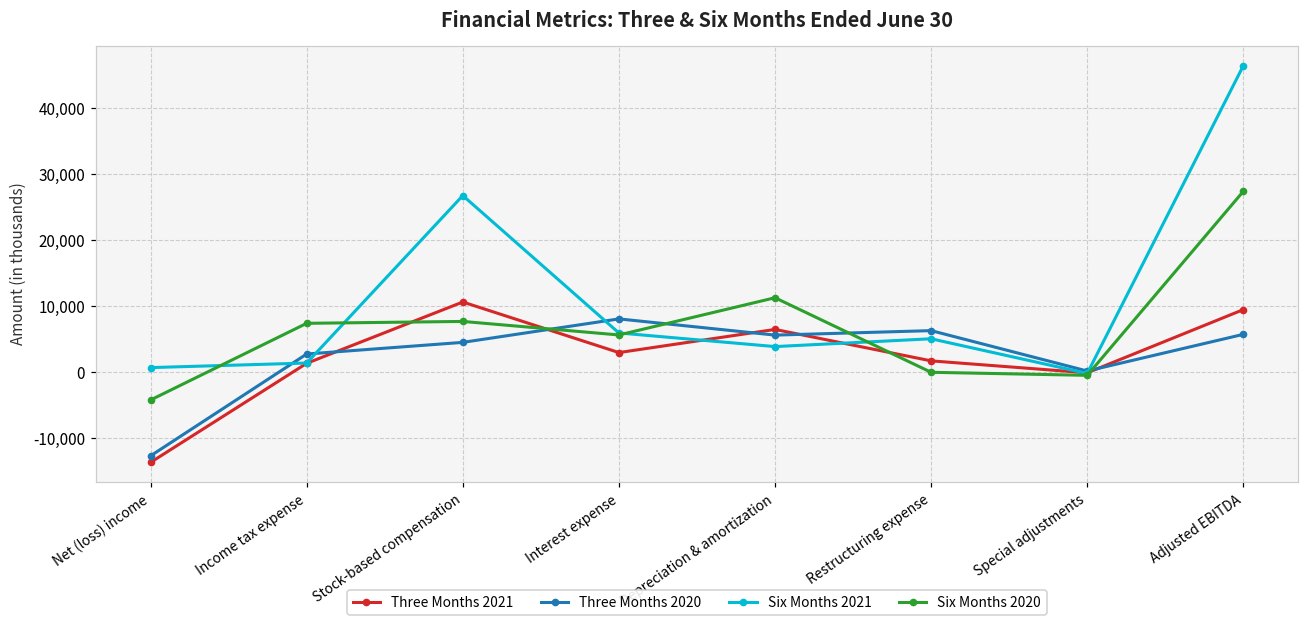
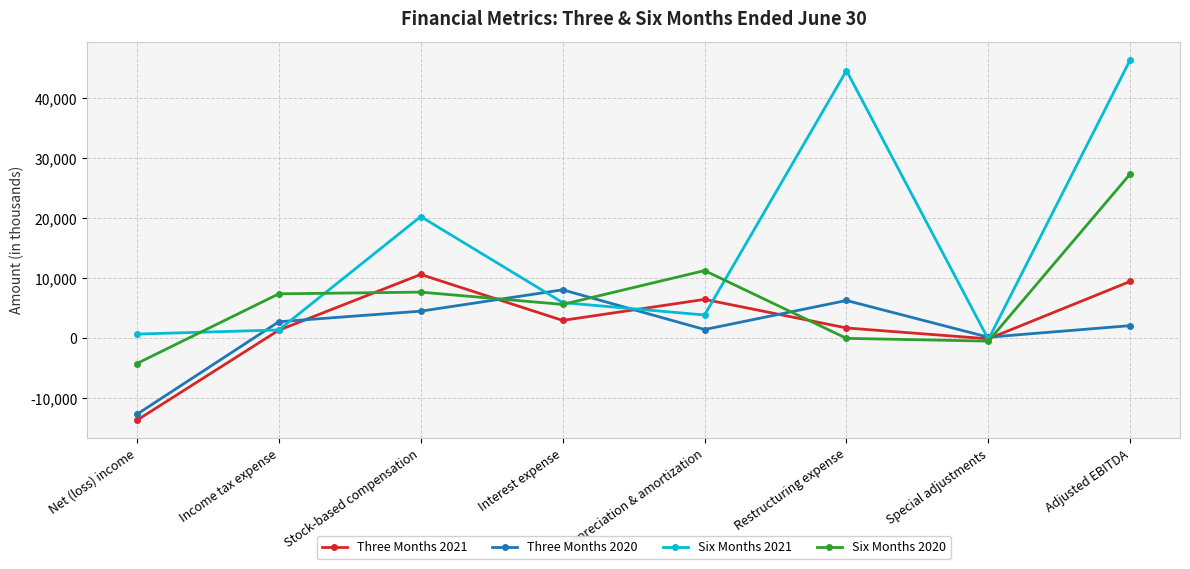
  {
    "Three Months 2021": {
      "Net (loss) income": "-14,000",
      "Stock-based compensation": "11,000",
      "Interest expense": "3,000",
      "Depreciation & amortization": "6,000",
      "Restructuring expense": "2,000",
      "Adjusted EBITDA": "9,000"
    },
    "Three Months 2020": {
      "Net (loss) income": "-13,000",
      "Income tax expense": "3,000",
      "Stock-based compensation": "5,000",
      "Interest expense": "8,000",
-     "Depreciation & amortization": "6,000",
+     "Depreciation & amortization": "1,000",
      "Restructuring expense": "6,000",
-     "Adjusted EBITDA": "6,000"
+     "Adjusted EBITDA": "2,000"
    },
    "Six Months 2021": {
      "Net (loss) income": "1,000",
-     "Stock-based compensation": "27,000",
+     "Stock-based compensation": "20,000",
      "Depreciation & amortization": "4,000",
-     "Restructuring expense": "5,000",
+     "Restructuring expense": "45,000",
      "Adjusted EBITDA": "46,000"
    },
    "Six Months 2020": {
      "Net (loss) income": "-4,000",
      "Income tax expense": "7,000",
      "Stock-based compensation": "8,000",
      "Depreciation & amortization": "11,000",
      "Restructuring expense": "0",
      "Adjusted EBITDA": "27,000"
    }
  }
